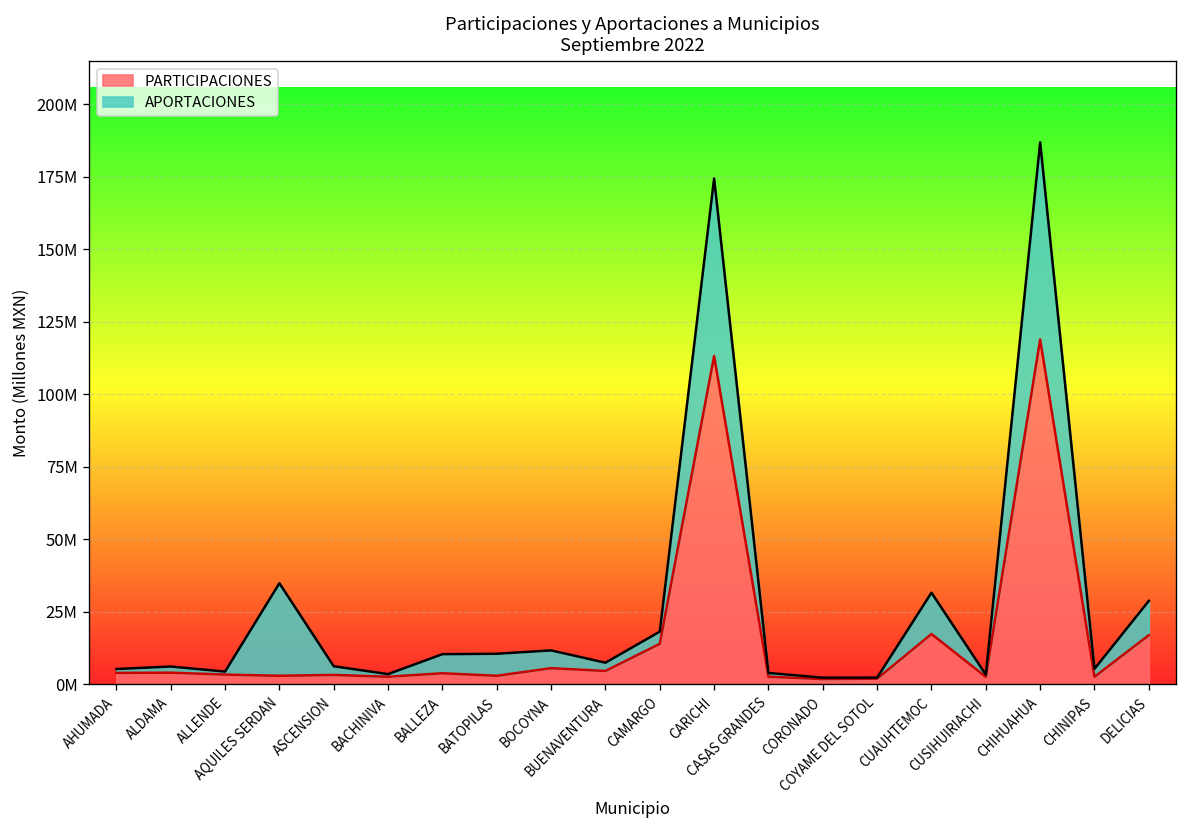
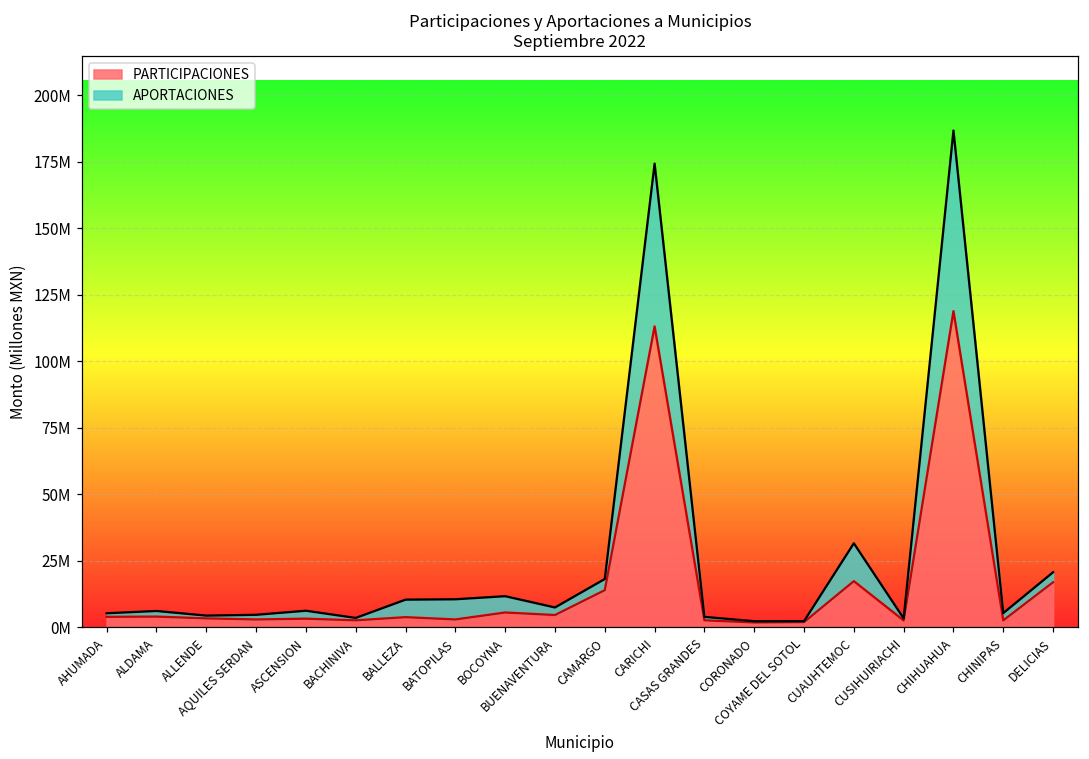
  {
    "PARTICIPACIONES": {
      "AHUMADA": 4000000,
      "ALDAMA": 4000000,
      "AQUILES SERDAN": 3000000,
      "ASCENSION": 3000000,
      "BALLEZA": 4000000,
      "BATOPILAS": 3000000,
      "BOCOYNA": 6000000,
      "BUENAVENTURA": 5000000,
      "CAMARGO": 14000000,
      "CARICHI": 113000000,
      "CASAS GRANDES": 3000000,
      "CUAUHTEMOC": 17000000,
      "CHIHUAHUA": 119000000,
      "CHINIPAS": 3000000,
      "DELICIAS": 17000000
    },
    "APORTACIONES": {
      "AHUMADA": 1000000,
      "ALDAMA": 2000000,
-     "AQUILES SERDAN": 32000000,
+     "AQUILES SERDAN": 2000000,
      "ASCENSION": 3000000,
      "BALLEZA": 7000000,
      "BATOPILAS": 8000000,
      "BOCOYNA": 6000000,
      "BUENAVENTURA": 3000000,
      "CAMARGO": 4000000,
      "CARICHI": 61000000,
      "CASAS GRANDES": 1000000,
      "CUAUHTEMOC": 14000000,
      "CHIHUAHUA": 68000000,
      "CHINIPAS": 3000000,
-     "DELICIAS": 12000000
+     "DELICIAS": 4000000
    }
  }
